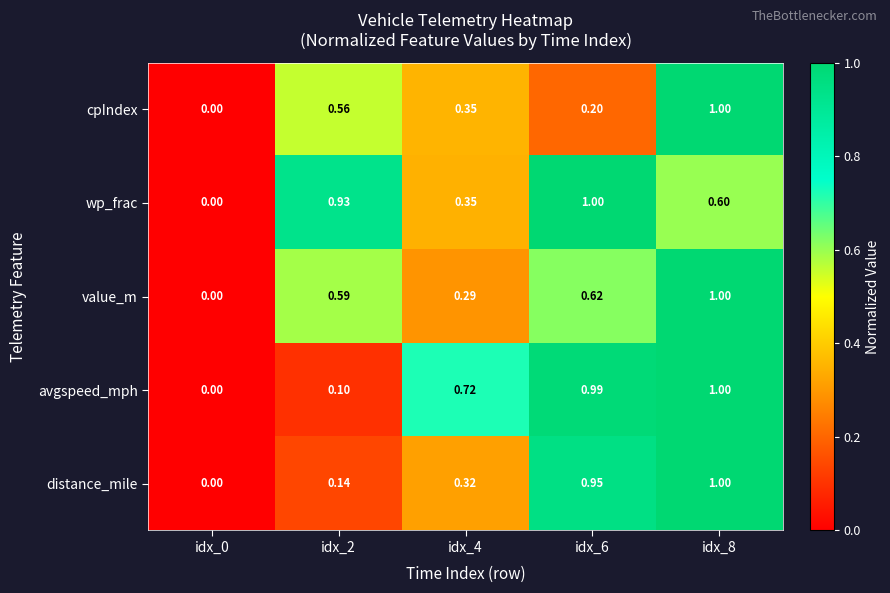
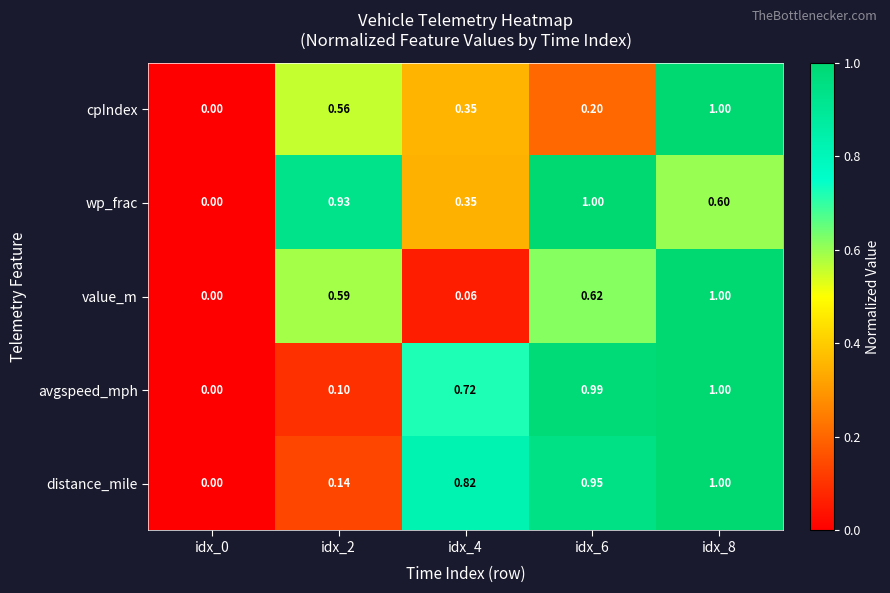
  {
    "cpIndex": {
      "idx_0": 0.00,
      "idx_2": 0.56,
      "idx_4": 0.35,
      "idx_6": 0.20,
      "idx_8": 1.00
    },
    "wp_frac": {
      "idx_0": 0.00,
      "idx_2": 0.93,
      "idx_4": 0.35,
      "idx_6": 1.00,
      "idx_8": 0.60
    },
    "value_m": {
      "idx_0": 0.00,
      "idx_2": 0.59,
-     "idx_4": 0.29,
+     "idx_4": 0.06,
      "idx_6": 0.62,
      "idx_8": 1.00
    },
    "avgspeed_mph": {
      "idx_0": 0.00,
      "idx_2": 0.10,
      "idx_4": 0.72,
      "idx_6": 0.99,
      "idx_8": 1.00
    },
    "distance_mile": {
      "idx_0": 0.00,
      "idx_2": 0.14,
-     "idx_4": 0.32,
+     "idx_4": 0.82,
      "idx_6": 0.95,
      "idx_8": 1.00
    }
  }
